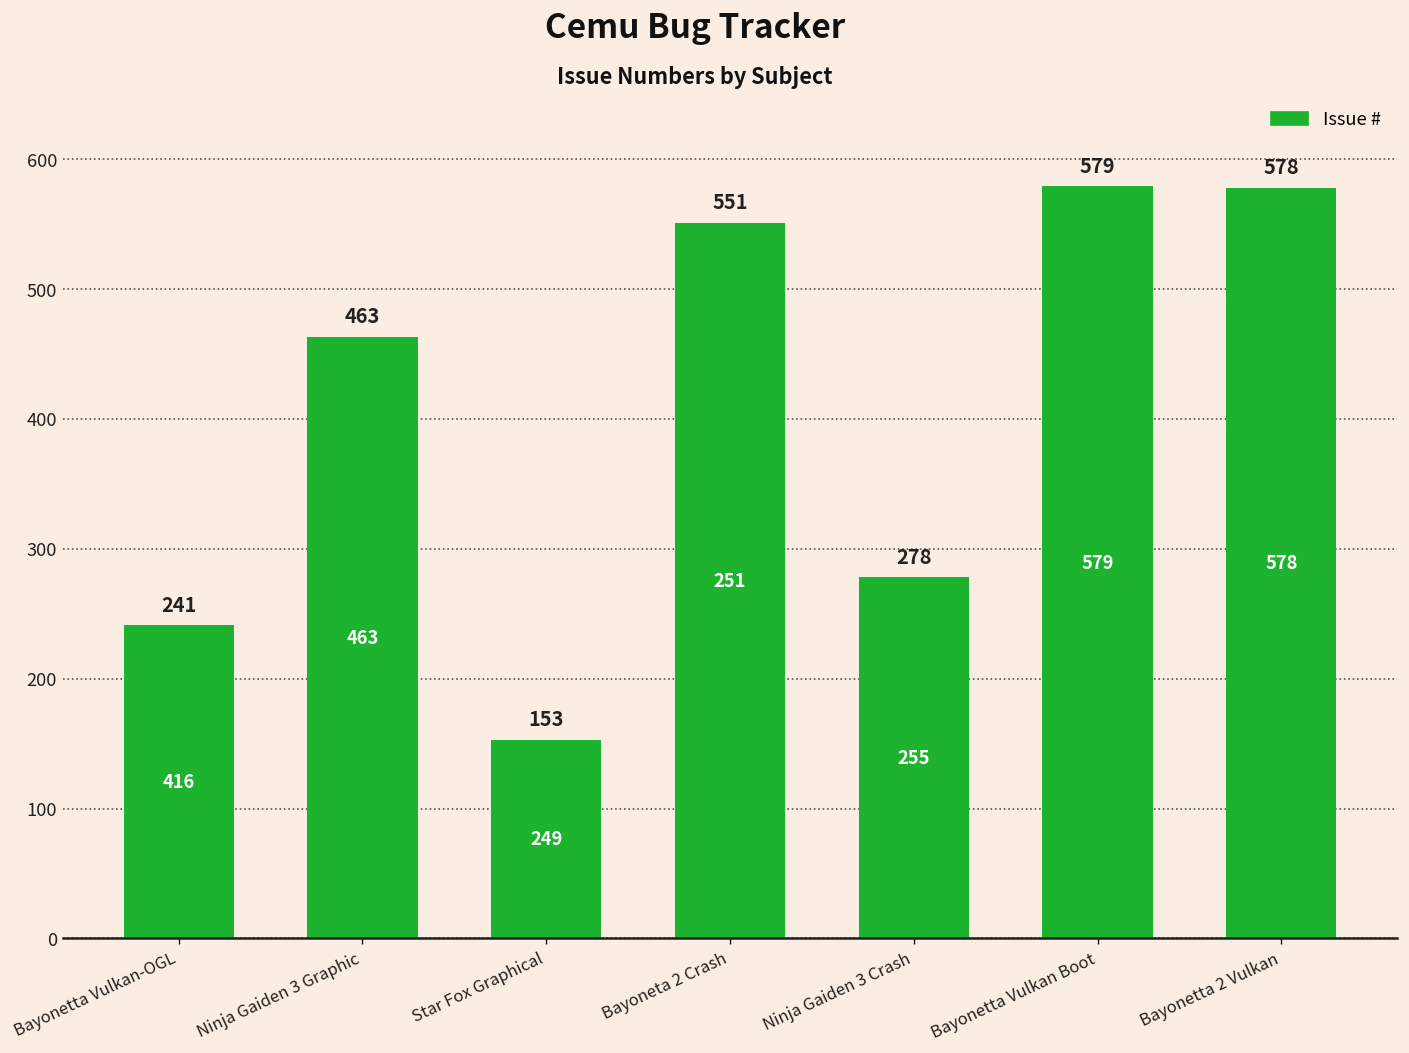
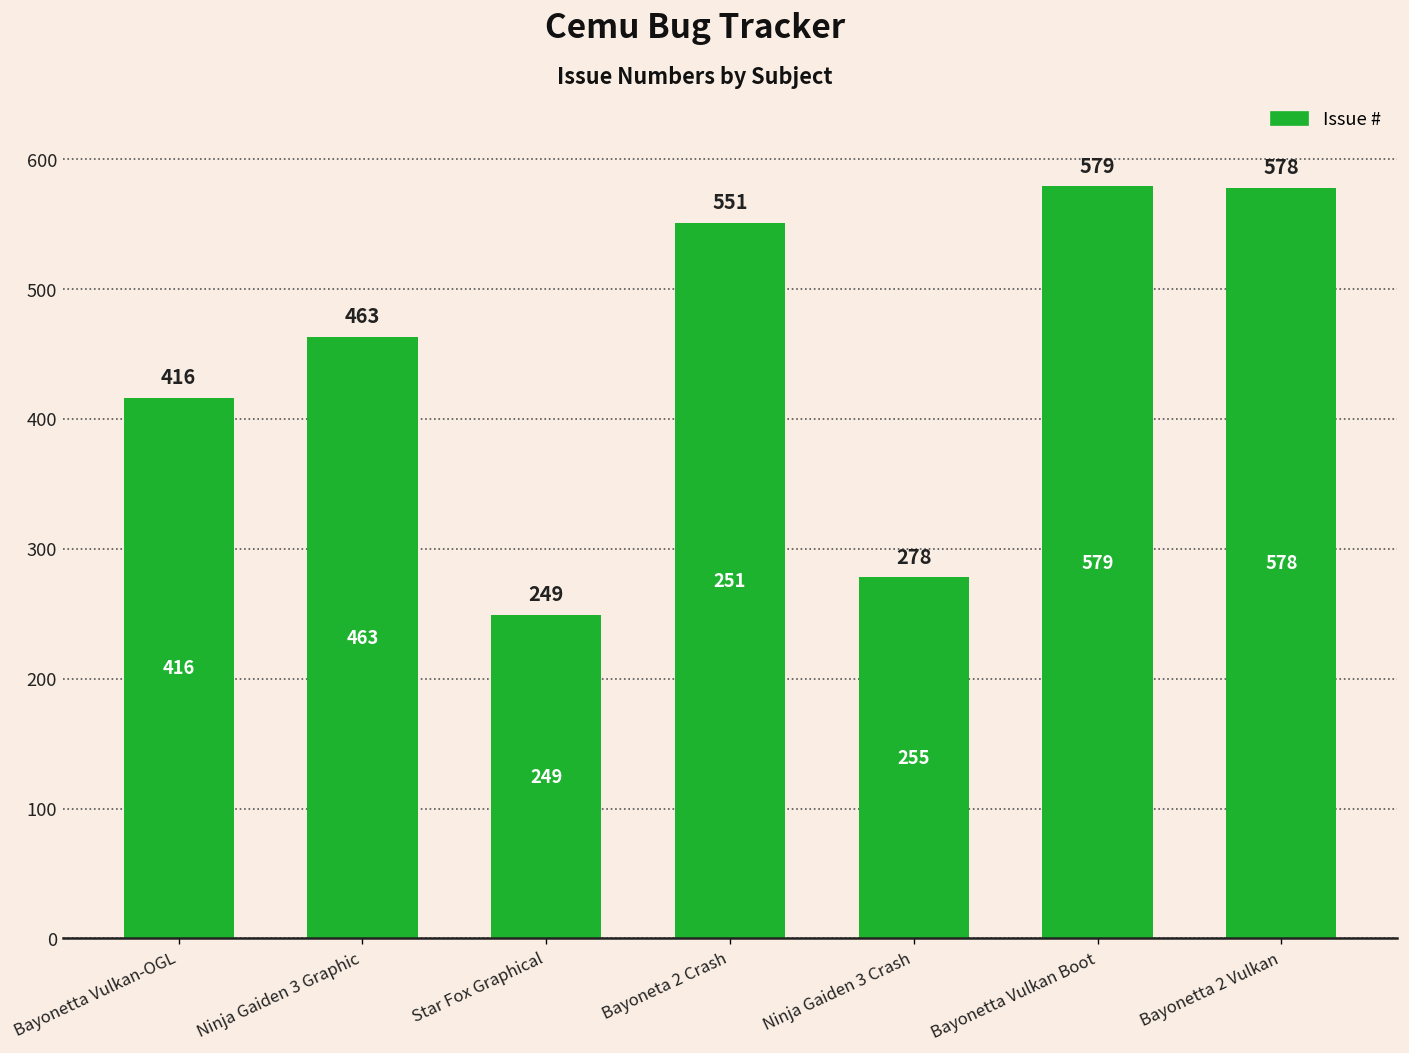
  {
-   "Bayonetta Vulkan-OGL": 241,
+   "Bayonetta Vulkan-OGL": 416,
    "Ninja Gaiden 3 Graphic": 463,
-   "Star Fox Graphical": 153,
+   "Star Fox Graphical": 249,
    "Bayoneta 2 Crash": 551,
    "Ninja Gaiden 3 Crash": 278,
    "Bayonetta Vulkan Boot": 579,
    "Bayonetta 2 Vulkan": 578
  }
